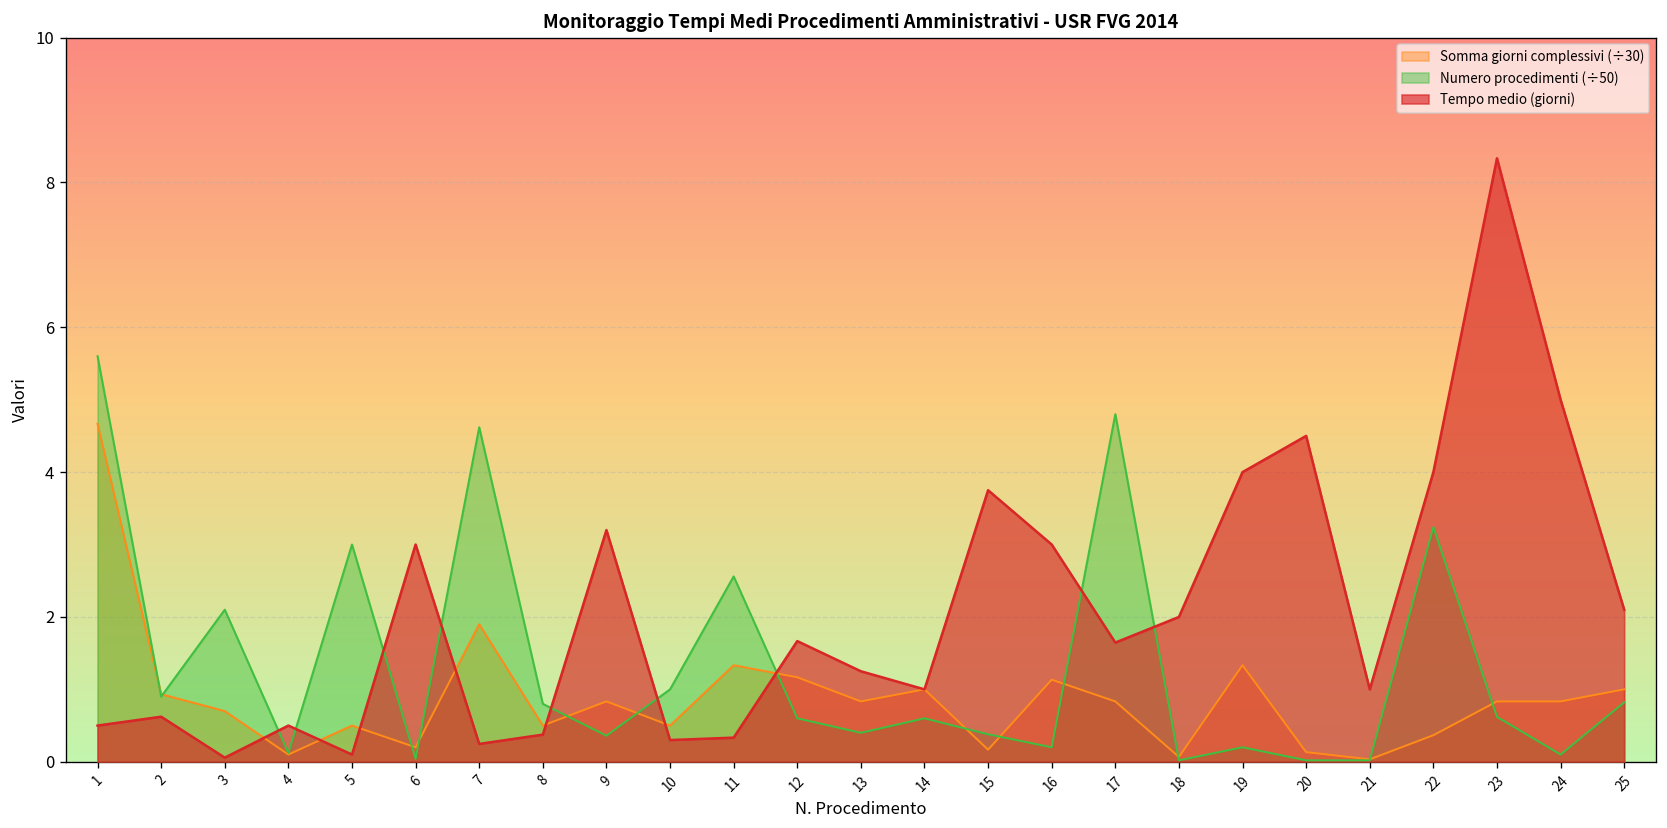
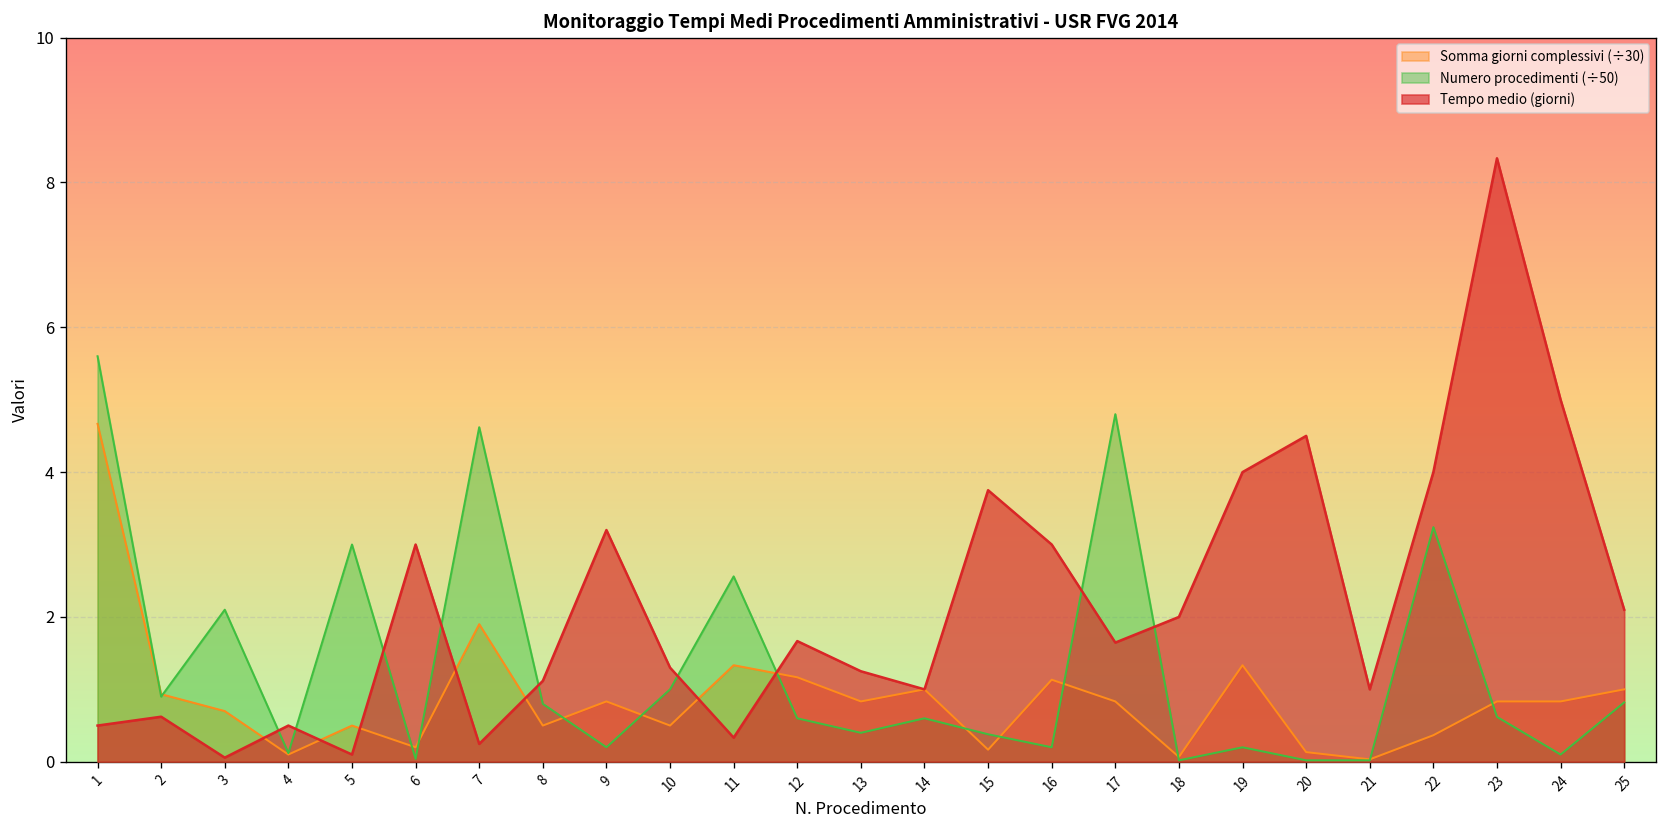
  {
    "Somma giorni complessivi (÷30)": {
      "1": 4.7,
      "3": 0.7,
      "5": 0.5,
      "6": 0.2,
      "7": 1.9,
      "8": 0.5,
      "9": 0.8,
      "10": 0.5,
      "11": 1.3,
      "12": 1.2,
      "13": 0.8,
      "15": 0.2,
      "16": 1.1,
      "17": 0.8,
      "18": 0.1,
      "19": 1.3,
      "20": 0.1,
      "22": 0.4,
      "23": 0.8,
      "24": 0.8,
      "25": 1.0
    },
    "Numero procedimenti (÷50)": {
      "1": 5.6,
      "3": 2.1,
      "5": 3.0,
      "6": 0.0,
      "7": 4.6,
      "8": 0.8,
-     "9": 0.4,
+     "9": 0.2,
      "10": 1.0,
      "11": 2.6,
      "12": 0.6,
      "13": 0.4,
      "14": 0.6,
      "15": 0.4,
      "16": 0.2,
      "17": 4.8,
      "18": 0.0,
      "19": 0.2,
      "20": 0.0,
      "22": 3.2,
      "23": 0.6,
      "24": 0.1,
      "25": 0.8
    },
    "Tempo medio (giorni)": {
      "1": 0.5,
      "2": 0.6,
      "3": 0.1,
      "4": 0.5,
      "5": 0.1,
      "6": 3.0,
      "7": 0.2,
-     "8": 0.4,
+     "8": 1.1,
      "9": 3.2,
-     "10": 0.3,
+     "10": 1.3,
      "11": 0.3,
      "12": 1.7,
      "13": 1.3,
      "15": 3.8,
      "16": 3.0,
      "17": 1.6,
      "18": 2.0,
      "19": 4.0,
      "20": 4.5,
      "21": 1.0,
      "22": 4.0,
      "23": 8.3,
      "24": 5.0,
      "25": 2.1
    }
  }
